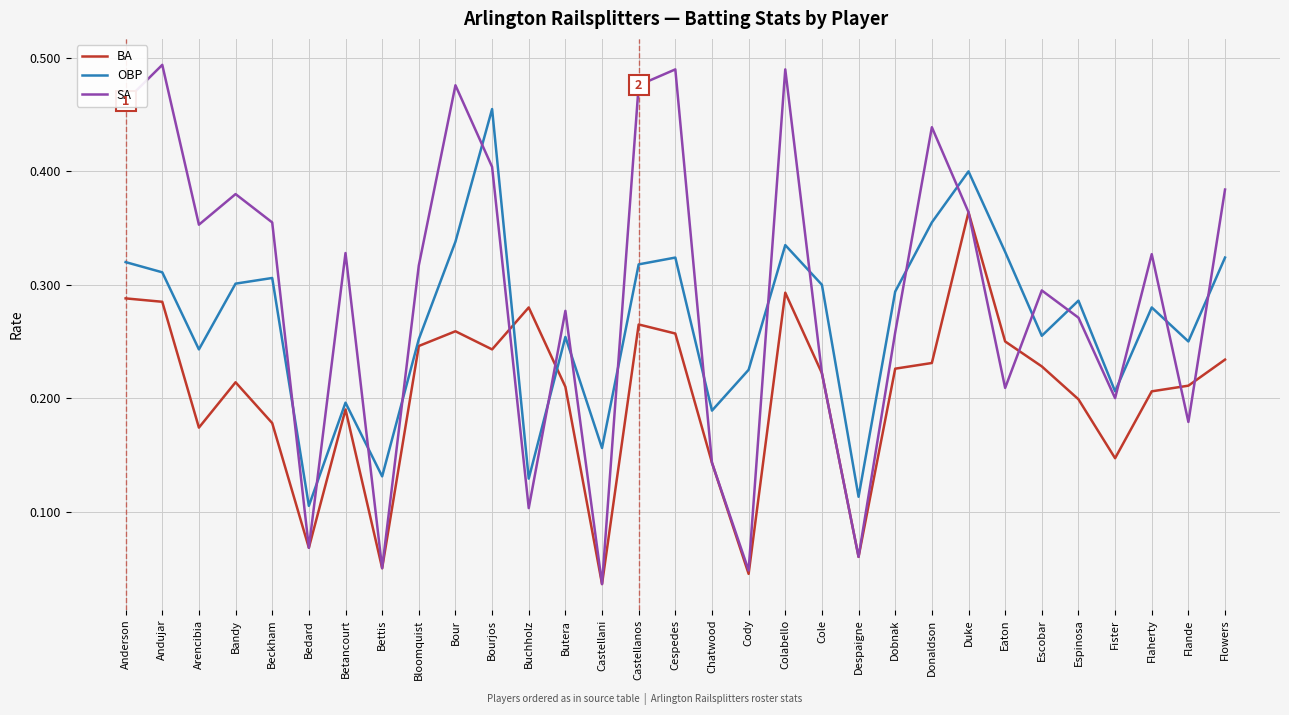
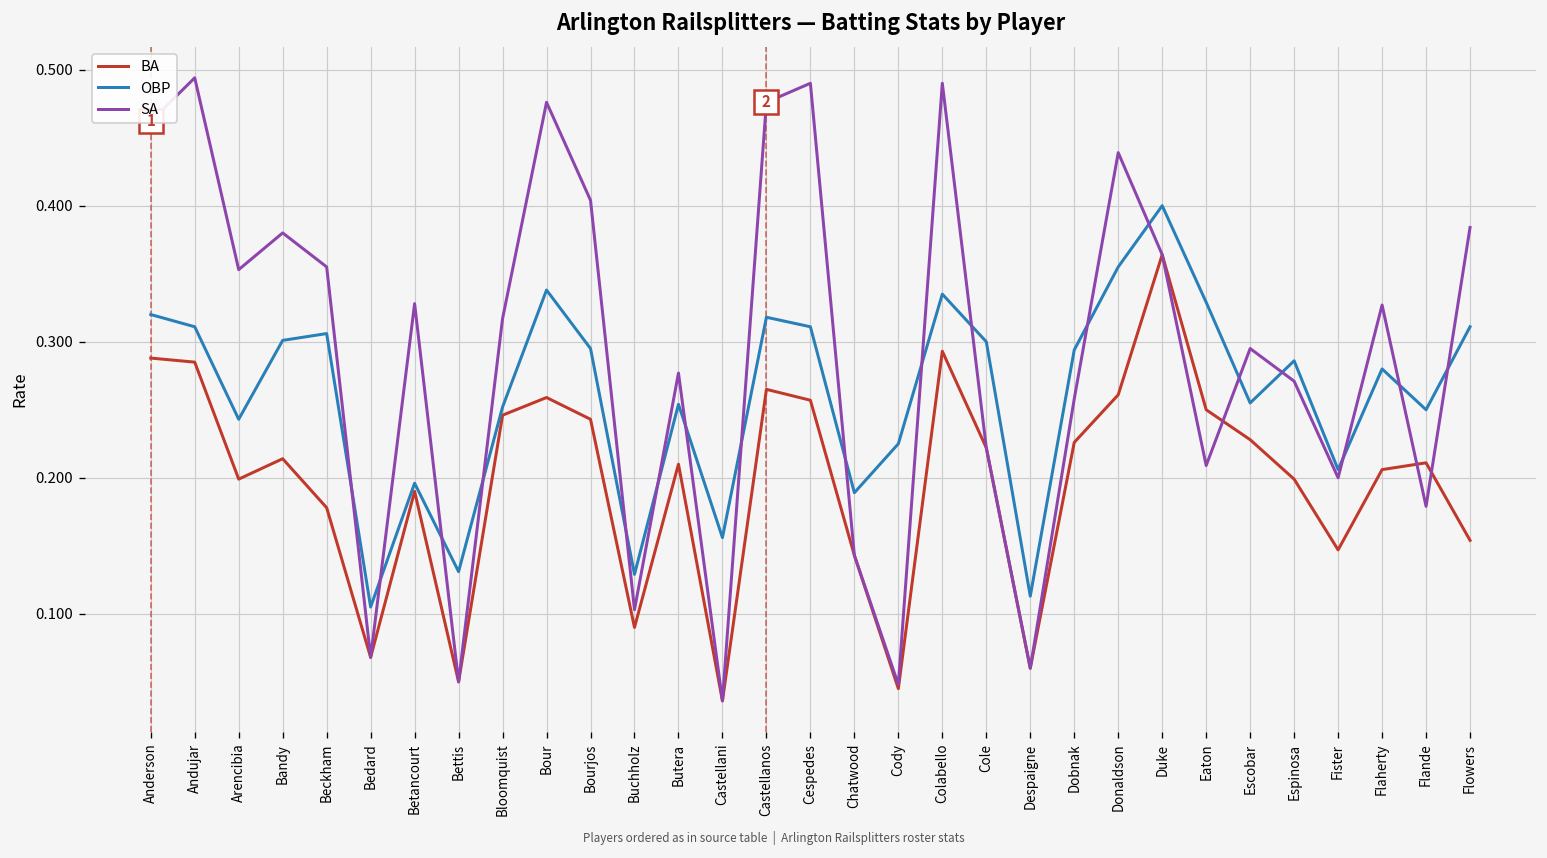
  {
    "BA": {
      "Anderson": 0.288,
      "Andujar": 0.285,
-     "Arencibia": 0.174,
+     "Arencibia": 0.199,
      "Bandy": 0.214,
      "Beckham": 0.178,
      "Betancourt": 0.190,
      "Bloomquist": 0.246,
      "Bour": 0.259,
      "Bourjos": 0.243,
-     "Buchholz": 0.28,
+     "Buchholz": 0.09,
      "Butera": 0.210,
      "Castellanos": 0.265,
      "Cespedes": 0.257,
      "Cody": 0.045,
      "Colabello": 0.293,
      "Dobnak": 0.226,
-     "Donaldson": 0.231,
+     "Donaldson": 0.261,
      "Eaton": 0.250,
      "Escobar": 0.228,
      "Espinosa": 0.199,
      "Fister": 0.147,
      "Flaherty": 0.206,
      "Flande": 0.211,
-     "Flowers": 0.234
+     "Flowers": 0.154
    },
    "OBP": {
      "Anderson": 0.320,
      "Andujar": 0.311,
      "Arencibia": 0.243,
      "Bandy": 0.301,
      "Beckham": 0.306,
      "Bedard": 0.105,
      "Betancourt": 0.196,
      "Bettis": 0.131,
      "Bloomquist": 0.252,
      "Bour": 0.338,
-     "Bourjos": 0.455,
+     "Bourjos": 0.295,
      "Buchholz": 0.129,
      "Butera": 0.254,
      "Castellani": 0.156,
      "Castellanos": 0.318,
-     "Cespedes": 0.324,
+     "Cespedes": 0.311,
      "Chatwood": 0.189,
      "Cody": 0.225,
      "Colabello": 0.335,
      "Cole": 0.300,
      "Despaigne": 0.113,
      "Dobnak": 0.294,
      "Donaldson": 0.355,
      "Duke": 0.400,
      "Eaton": 0.329,
      "Escobar": 0.255,
      "Espinosa": 0.286,
      "Fister": 0.206,
      "Flaherty": 0.280,
      "Flande": 0.250,
-     "Flowers": 0.324
+     "Flowers": 0.311
    },
    "SA": {
      "Andujar": 0.494,
      "Arencibia": 0.353,
      "Bandy": 0.380,
      "Beckham": 0.355,
      "Betancourt": 0.328,
      "Bloomquist": 0.317,
      "Bour": 0.476,
      "Bourjos": 0.404,
      "Buchholz": 0.103,
      "Butera": 0.277,
      "Cespedes": 0.490,
      "Cody": 0.048,
      "Colabello": 0.490,
      "Dobnak": 0.258,
      "Donaldson": 0.439,
      "Eaton": 0.209,
      "Escobar": 0.295,
      "Espinosa": 0.271,
      "Fister": 0.200,
      "Flaherty": 0.327,
      "Flande": 0.179,
      "Flowers": 0.384
    }
  }
